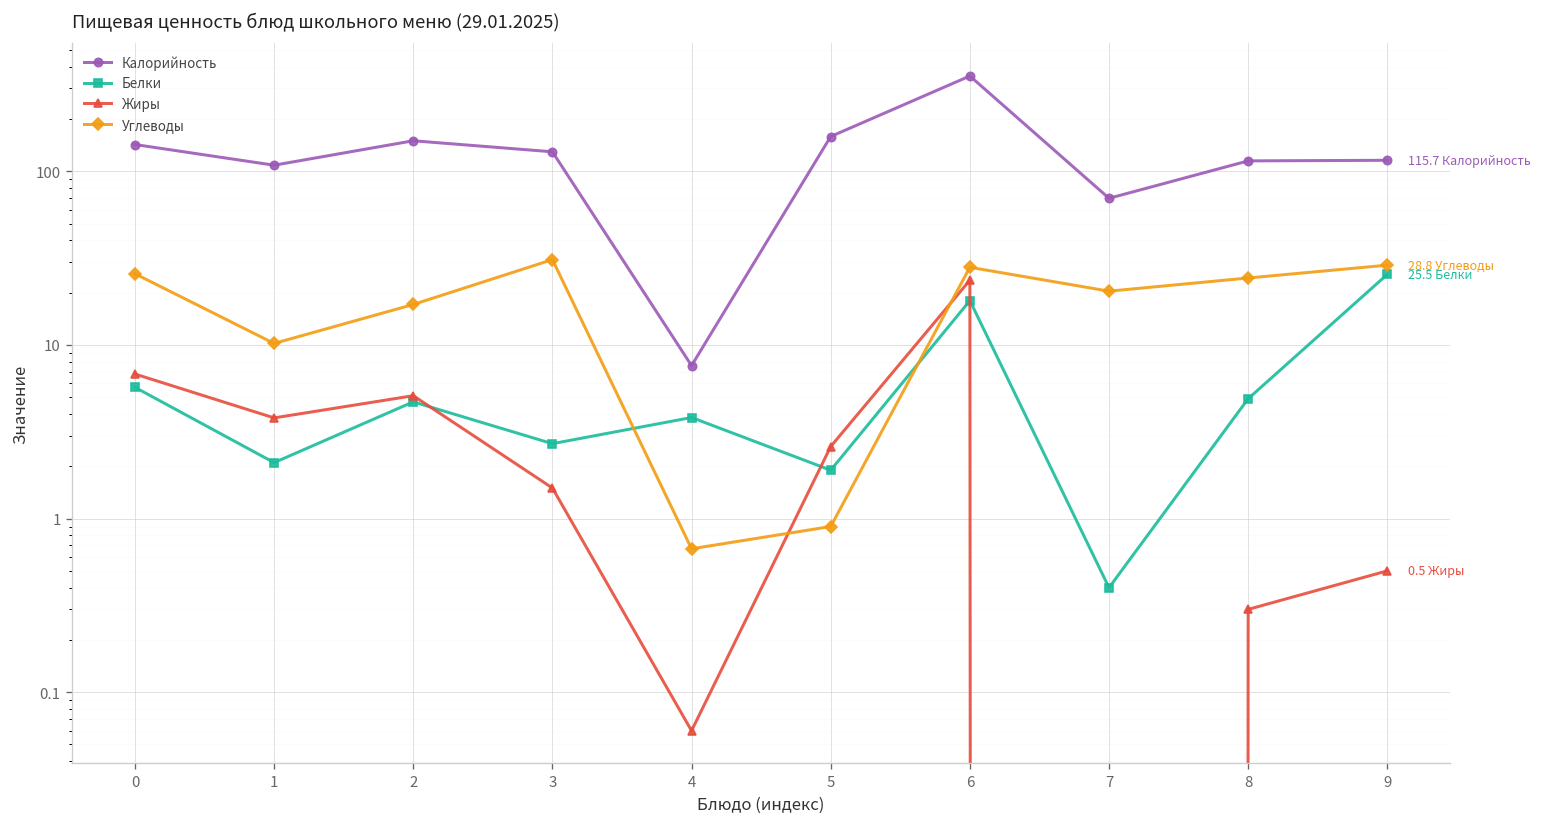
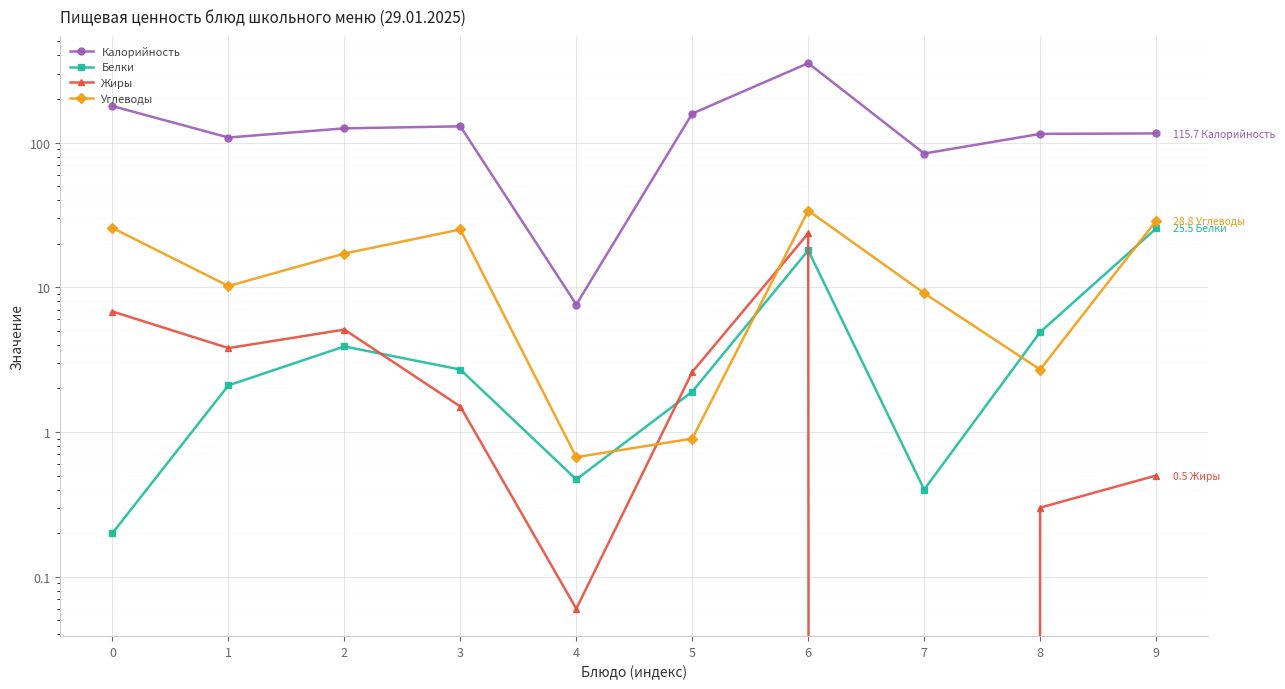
  {
    "Калорийность": {
-     "0": 140,
+     "0": 180,
      "1": 110,
-     "2": 150,
+     "2": 130,
      "3": 130,
      "4": 8,
      "5": 160,
      "6": 350,
-     "7": 70,
+     "7": 80,
      "8": 110
    },
    "Белки": {
-     "0": 5.7,
+     "0": 0.2,
      "1": 2.1,
-     "2": 4.7,
+     "2": 3.9,
      "3": 2.7,
-     "4": 3.8,
+     "4": 0.47,
      "5": 1.9,
      "6": 18,
      "7": 0.40,
      "8": 4.9
    },
    "Жиры": {
      "9": 0.5
    },
    "Углеводы": {
      "0": 26,
      "1": 10,
      "2": 17,
-     "3": 31,
+     "3": 25,
      "4": 0.7,
      "5": 0.9,
-     "6": 28,
-     "7": 20,
-     "8": 24
+     "6": 34,
+     "7": 9,
+     "8": 2.7
    }
  }
